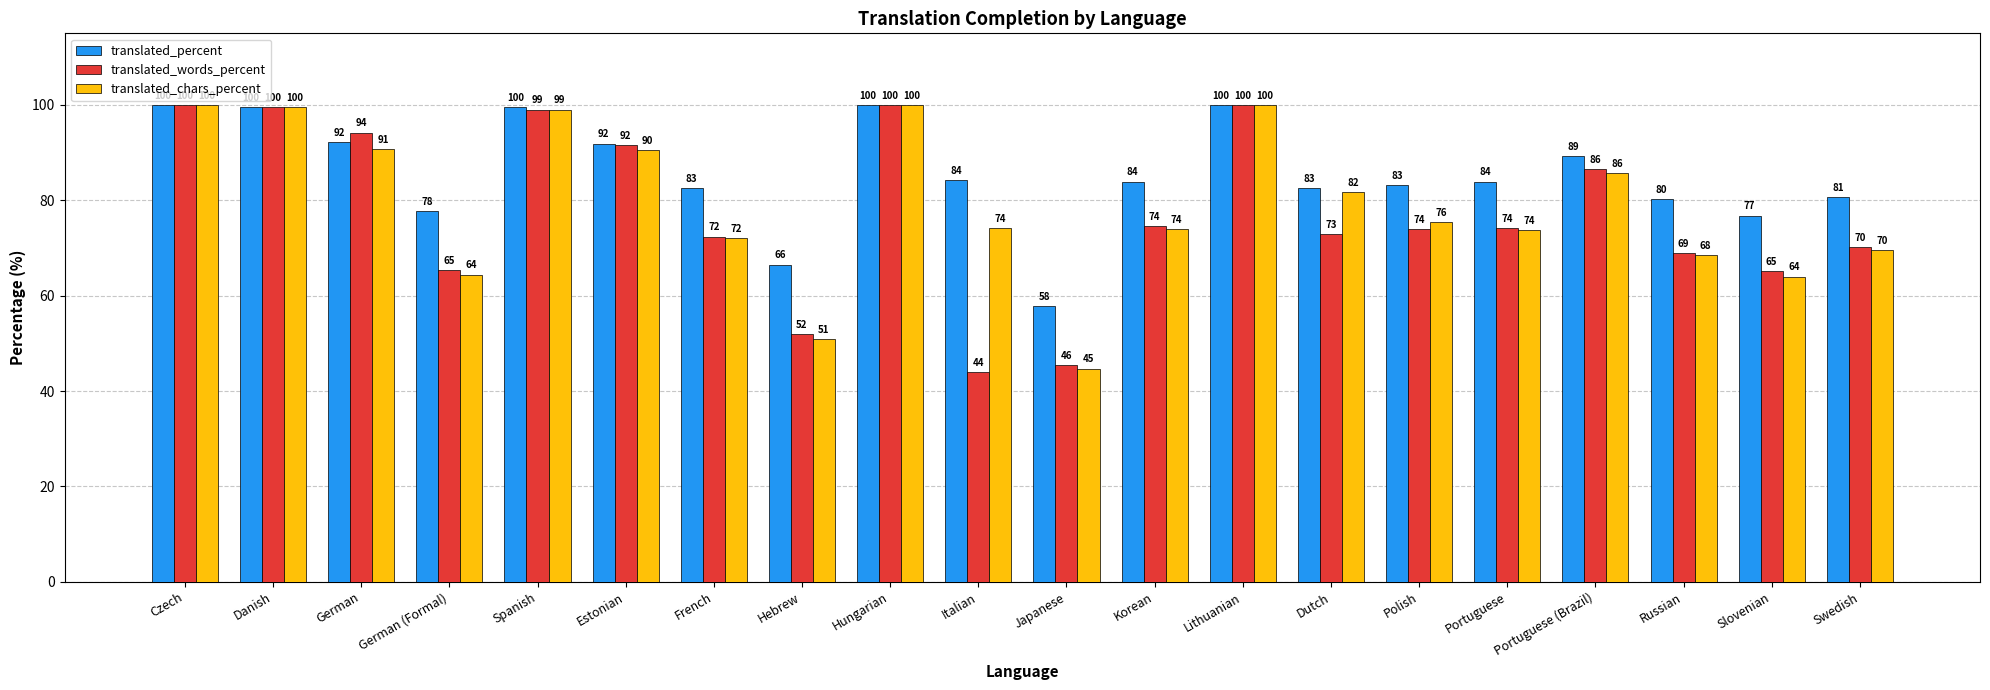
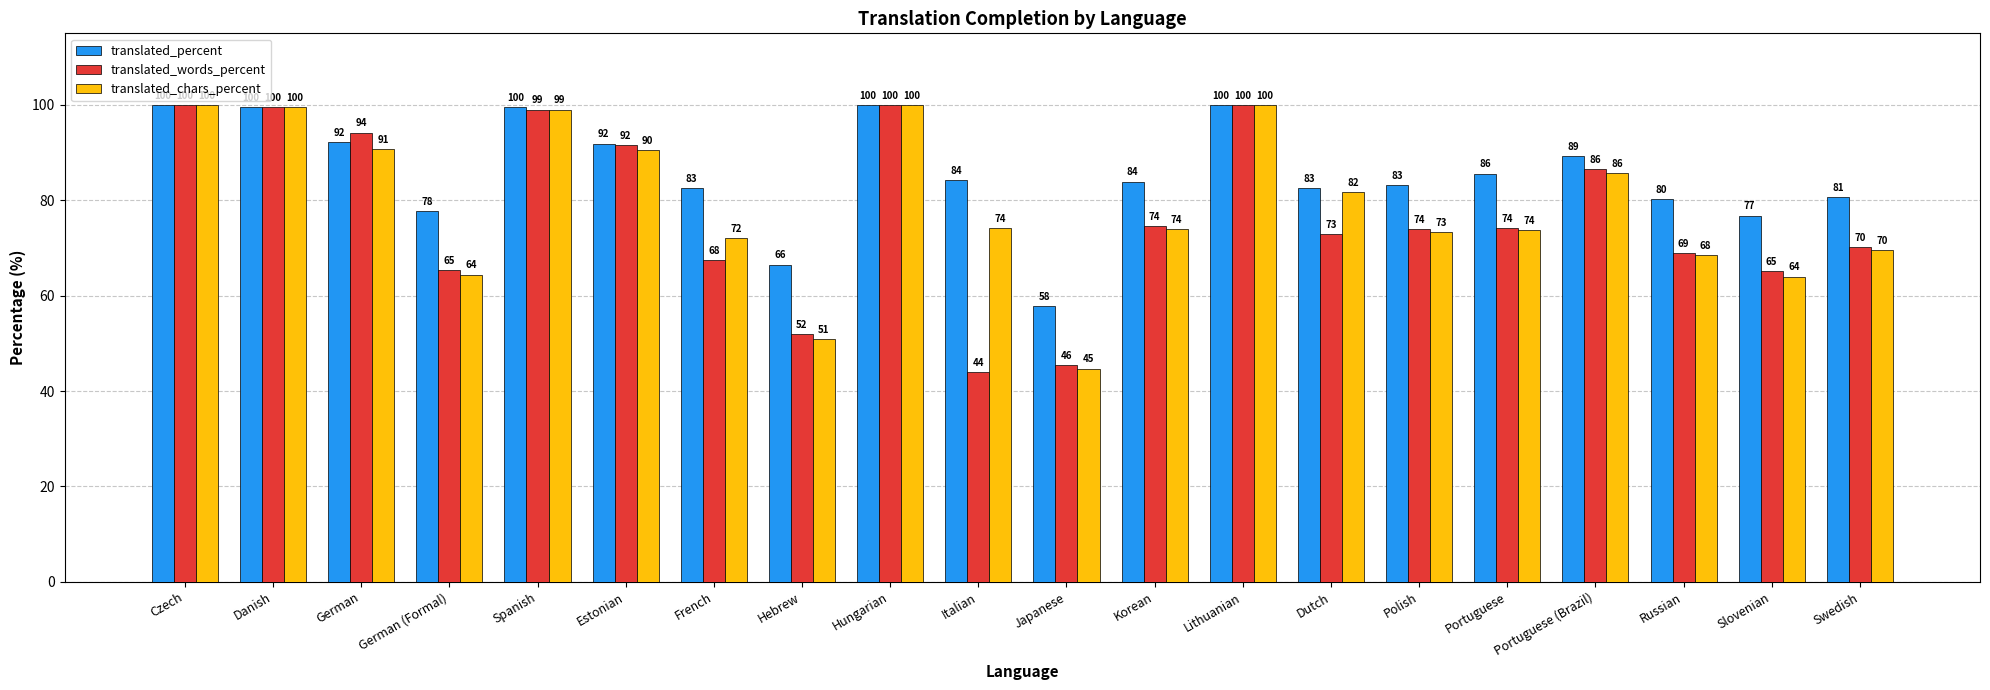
  {
    "translated_percent": {
      "German": 92,
      "German (Formal)": 78,
      "Spanish": 100,
      "Estonian": 92,
      "French": 83,
      "Hebrew": 66,
      "Hungarian": 100,
      "Italian": 84,
      "Japanese": 58,
      "Korean": 84,
      "Lithuanian": 100,
      "Dutch": 83,
      "Polish": 83,
-     "Portuguese": 84,
+     "Portuguese": 86,
      "Portuguese (Brazil)": 89,
      "Russian": 80,
      "Slovenian": 77,
      "Swedish": 81
    },
    "translated_words_percent": {
      "German": 94,
      "German (Formal)": 65,
      "Spanish": 99,
      "Estonian": 92,
-     "French": 72,
+     "French": 68,
      "Hebrew": 52,
      "Hungarian": 100,
      "Italian": 44,
      "Japanese": 46,
      "Korean": 74,
      "Lithuanian": 100,
      "Dutch": 73,
      "Polish": 74,
      "Portuguese": 74,
      "Portuguese (Brazil)": 86,
      "Russian": 69,
      "Slovenian": 65,
      "Swedish": 70
    },
    "translated_chars_percent": {
      "Danish": 100,
      "German": 91,
      "German (Formal)": 64,
      "Spanish": 99,
      "Estonian": 90,
      "French": 72,
      "Hebrew": 51,
      "Hungarian": 100,
      "Italian": 74,
      "Japanese": 45,
      "Korean": 74,
      "Lithuanian": 100,
      "Dutch": 82,
-     "Polish": 76,
+     "Polish": 73,
      "Portuguese": 74,
      "Portuguese (Brazil)": 86,
      "Russian": 68,
      "Slovenian": 64,
      "Swedish": 70
    }
  }
